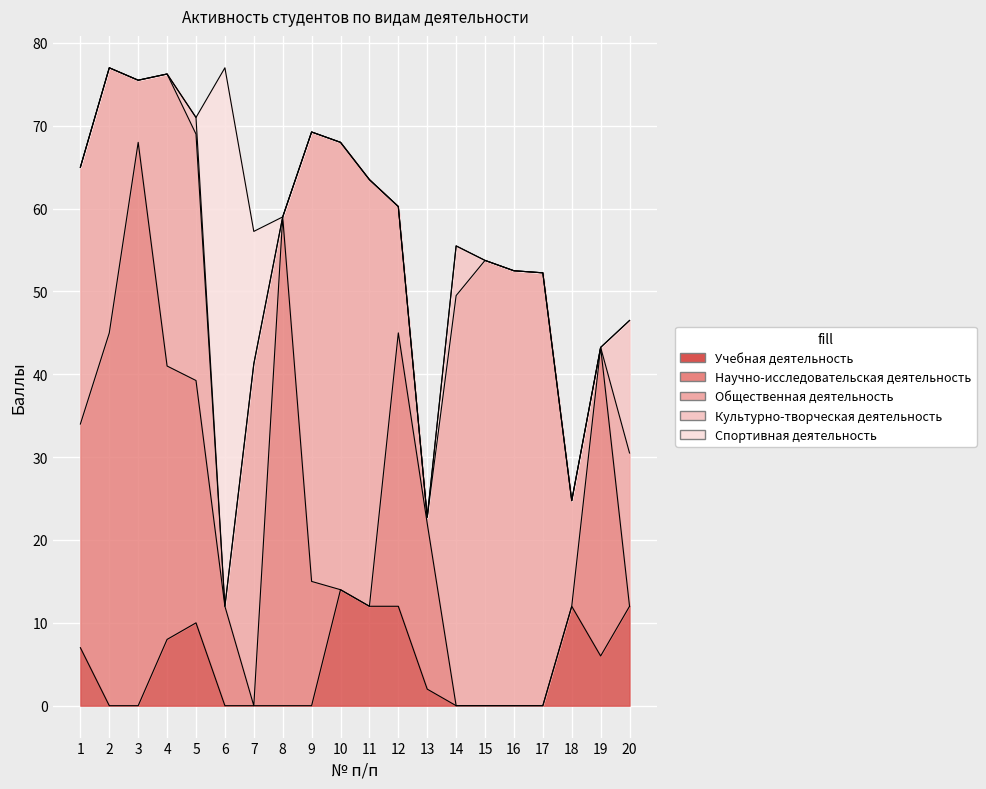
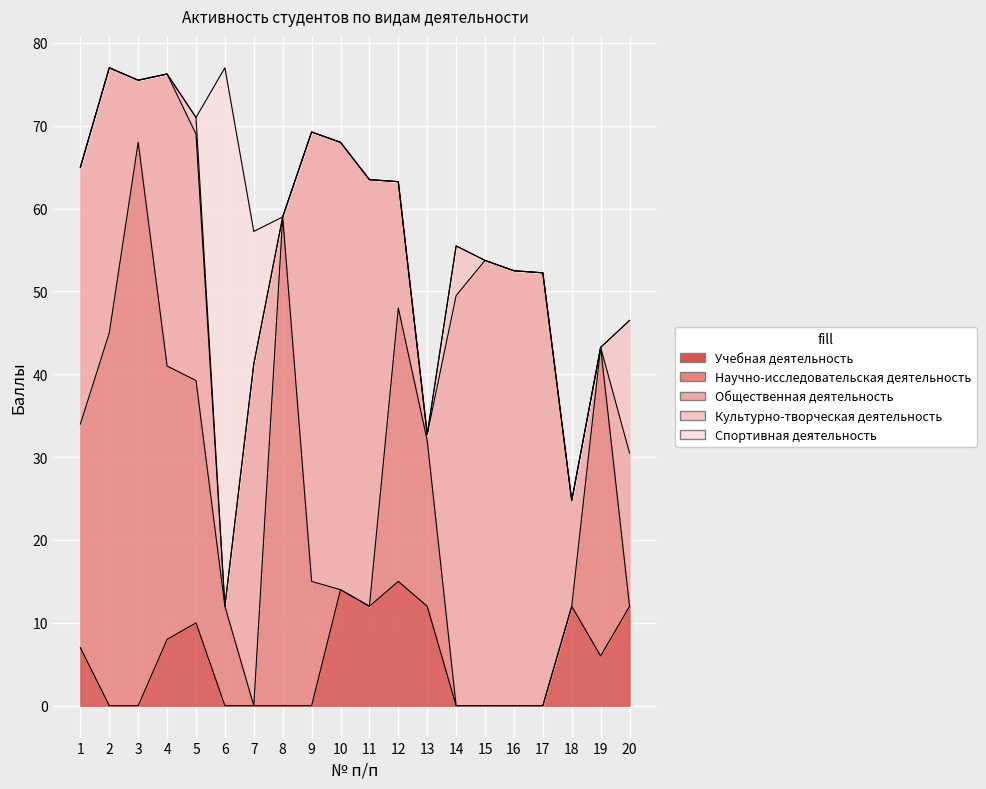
  {
    "Учебная деятельность": {
      "1": 7,
      "2": 0,
      "3": 0,
      "4": 8,
      "5": 10,
      "6": 0,
      "8": 0,
      "9": 0,
-     "12": 12,
-     "13": 2,
+     "12": 15,
+     "13": 12,
      "19": 6
    }
  }
